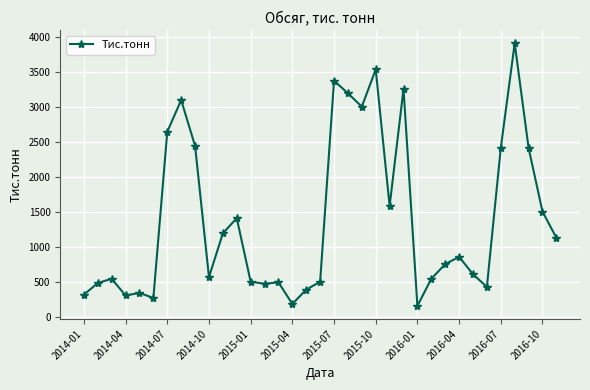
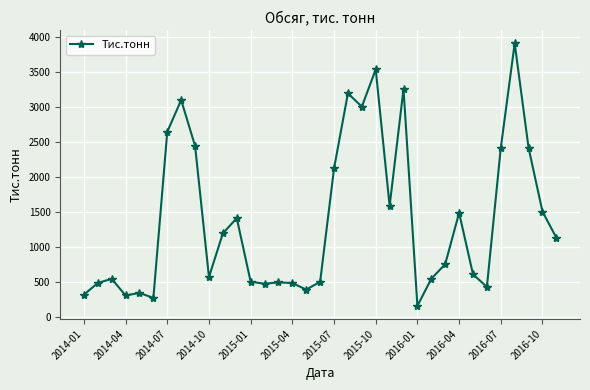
  {
    "2014-01": 300,
    "2014-04": 300,
    "2014-07": 2600,
    "2014-10": 600,
    "2015-01": 500,
-   "2015-04": 200,
-   "2015-07": 3400,
+   "2015-04": 500,
+   "2015-07": 2100,
    "2015-10": 3500,
    "2016-01": 200,
-   "2016-04": 900,
+   "2016-04": 1500,
    "2016-07": 2400,
    "2016-10": 1500
  }
